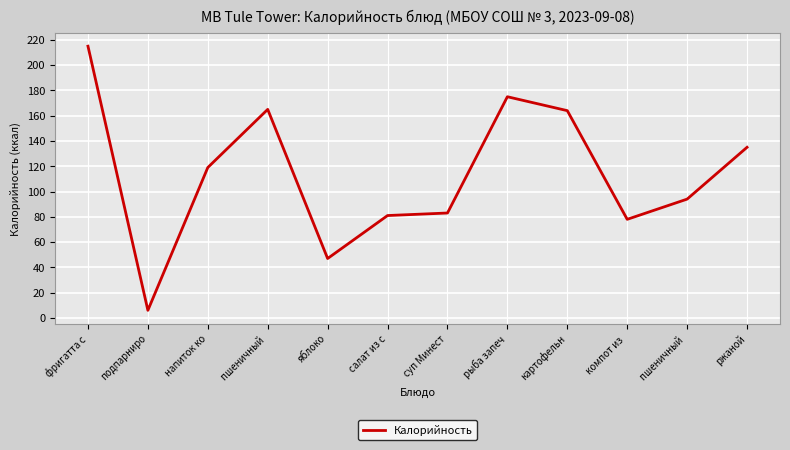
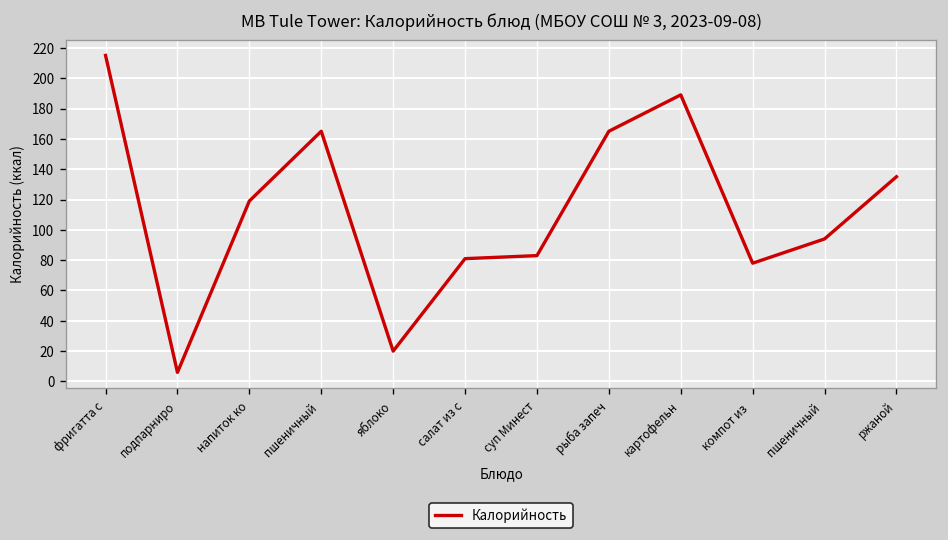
  {
    "фригатта с": 215,
    "подпарниро": 6,
    "напиток ко": 119,
-   "яблоко": 47,
+   "яблоко": 20,
    "салат из с": 81,
    "суп Минест": 83,
-   "рыба запеч": 175,
-   "картофельн": 164,
+   "рыба запеч": 165,
+   "картофельн": 189,
    "компот из": 78,
    "ржаной": 135
  }
